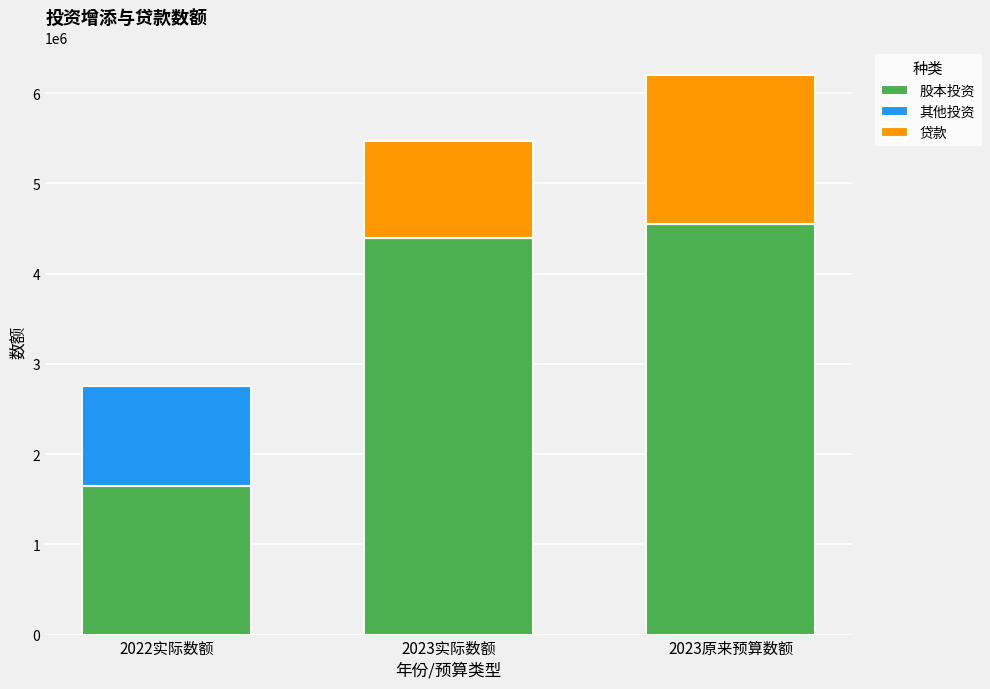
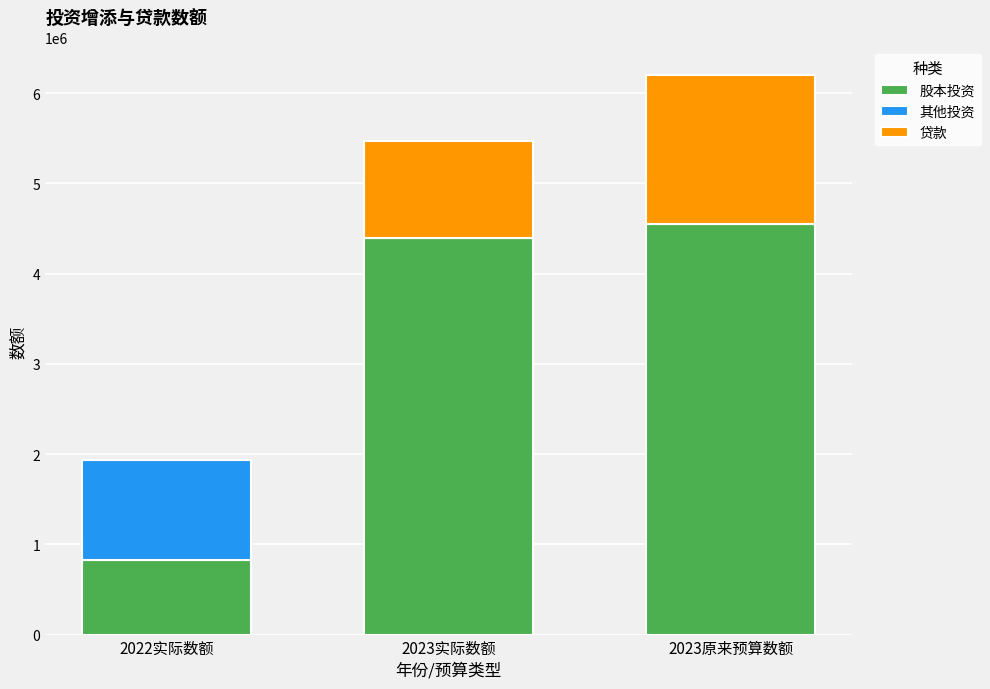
  {
    "股本投资": {
-     "2022实际数额": 1700000,
+     "2022实际数额": 800000,
      "2023实际数额": 4400000,
      "2023原来预算数额": 4500000
    },
    "其他投资": {
      "2022实际数额": 1100000,
      "2023实际数额": 0,
      "2023原来预算数额": 0
    },
    "贷款": {
      "2022实际数额": 0,
      "2023实际数额": 1100000,
      "2023原来预算数额": 1700000
    }
  }
